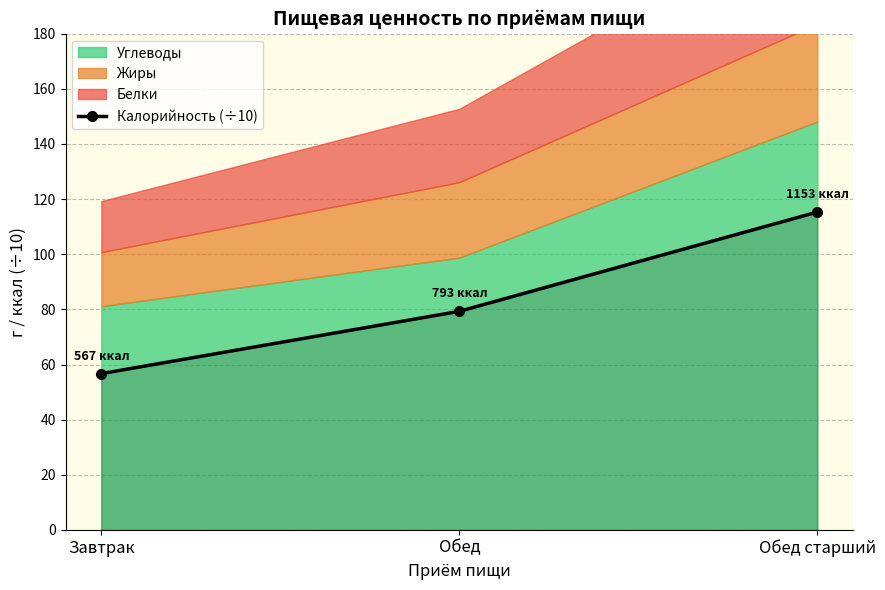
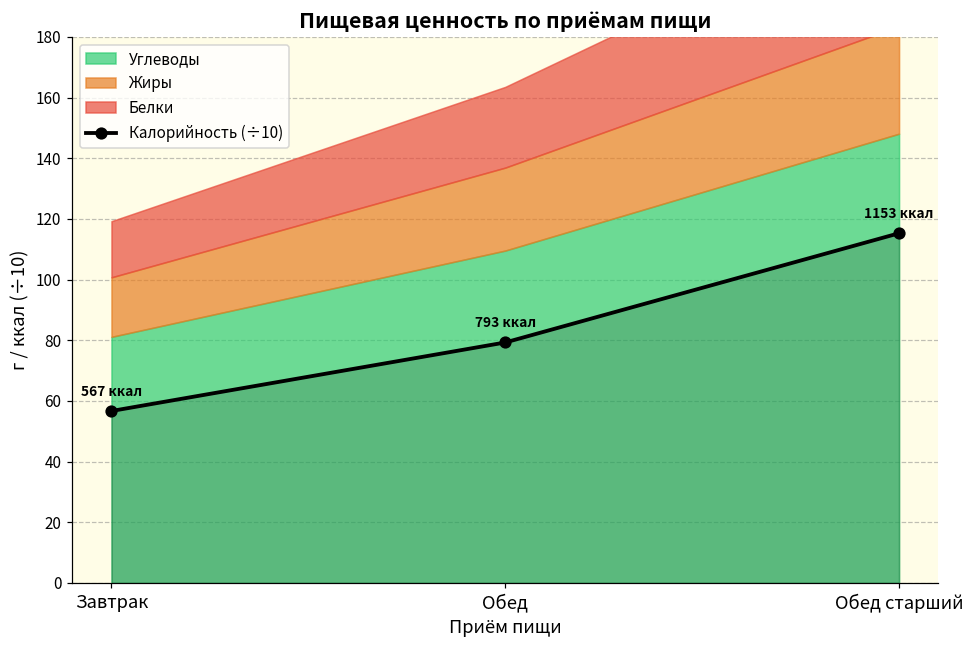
  {
    "Углеводы": {
      "Завтрак": 81,
-     "Обед": 99,
+     "Обед": 110,
      "Обед старший": 148
    }
  }
